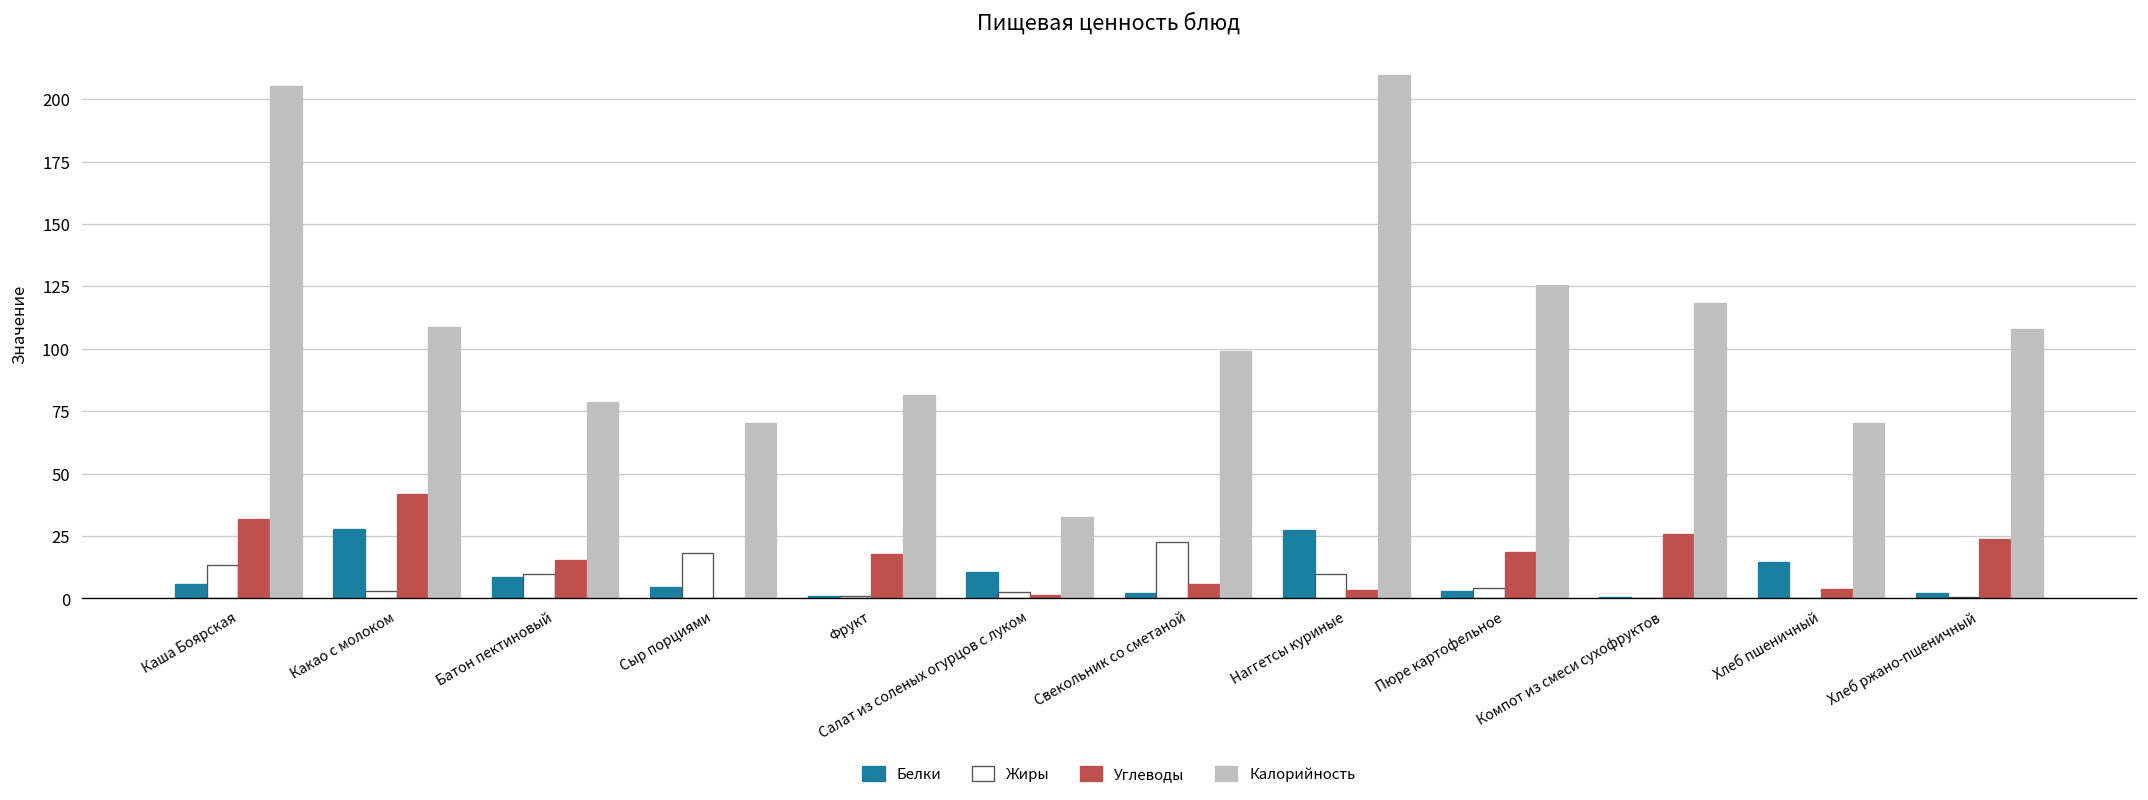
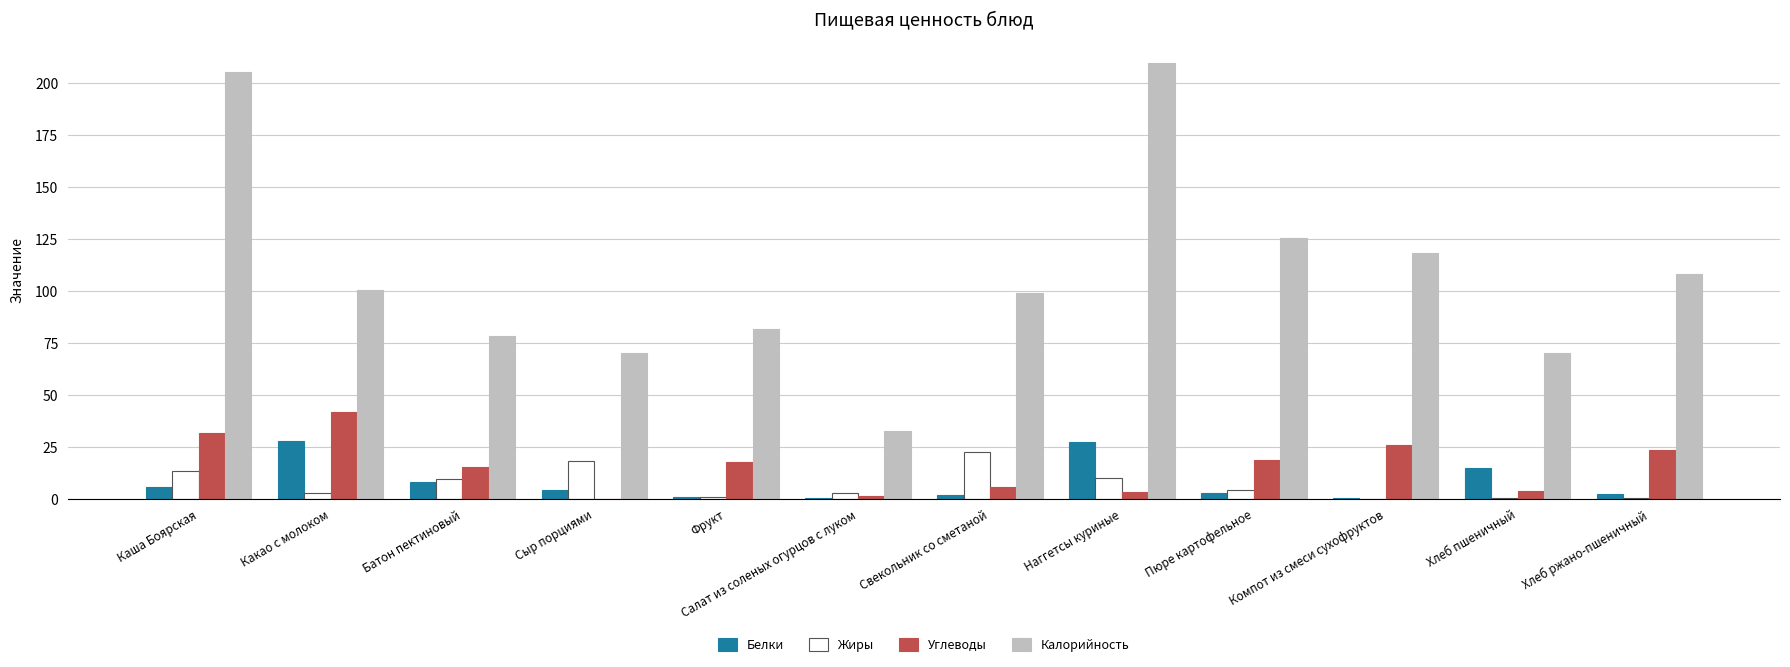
  {
    "Белки": {
      "Каша Боярская": 6,
      "Какао с молоком": 28,
      "Батон пектиновый": 8,
      "Сыр порциями": 4,
-     "Салат из соленых огурцов с луком": 11,
+     "Салат из соленых огурцов с луком": 1,
      "Свекольник со сметаной": 2,
      "Наггетсы куриные": 27,
      "Пюре картофельное": 3,
      "Хлеб пшеничный": 15,
      "Хлеб ржано-пшеничный": 2
    },
    "Жиры": {
      "Каша Боярская": 13,
      "Какао с молоком": 3,
      "Батон пектиновый": 10,
      "Сыр порциями": 18,
      "Салат из соленых огурцов с луком": 3,
      "Свекольник со сметаной": 23,
      "Наггетсы куриные": 10,
      "Пюре картофельное": 4,
      "Компот из смеси сухофруктов": 0
    },
    "Углеводы": {
      "Каша Боярская": 32,
      "Какао с молоком": 42,
      "Батон пектиновый": 15,
      "Сыр порциями": 0,
      "Фрукт": 18,
      "Салат из соленых огурцов с луком": 2,
      "Свекольник со сметаной": 6,
      "Наггетсы куриные": 4,
      "Пюре картофельное": 19,
      "Компот из смеси сухофруктов": 26,
      "Хлеб пшеничный": 4,
      "Хлеб ржано-пшеничный": 24
    },
    "Калорийность": {
      "Каша Боярская": 205,
-     "Какао с молоком": 109,
+     "Какао с молоком": 100,
      "Батон пектиновый": 79,
      "Сыр порциями": 70,
      "Фрукт": 82,
      "Салат из соленых огурцов с луком": 33,
      "Свекольник со сметаной": 99,
      "Наггетсы куриные": 210,
      "Пюре картофельное": 126,
      "Компот из смеси сухофруктов": 118,
      "Хлеб пшеничный": 70,
      "Хлеб ржано-пшеничный": 108
    }
  }
